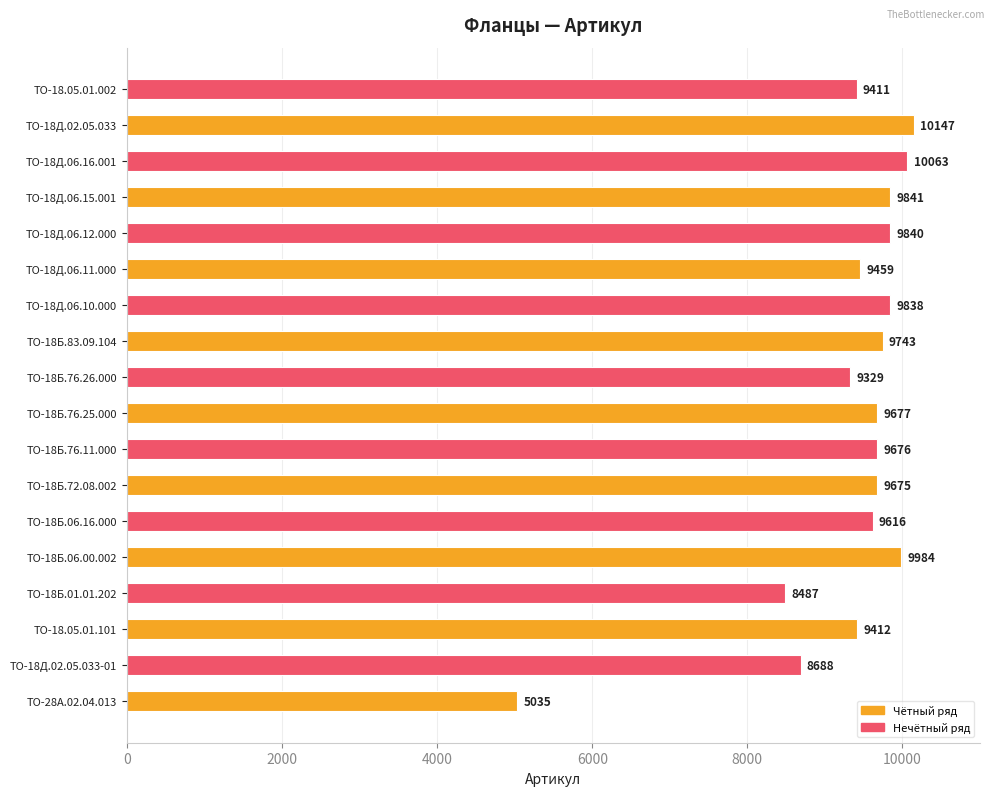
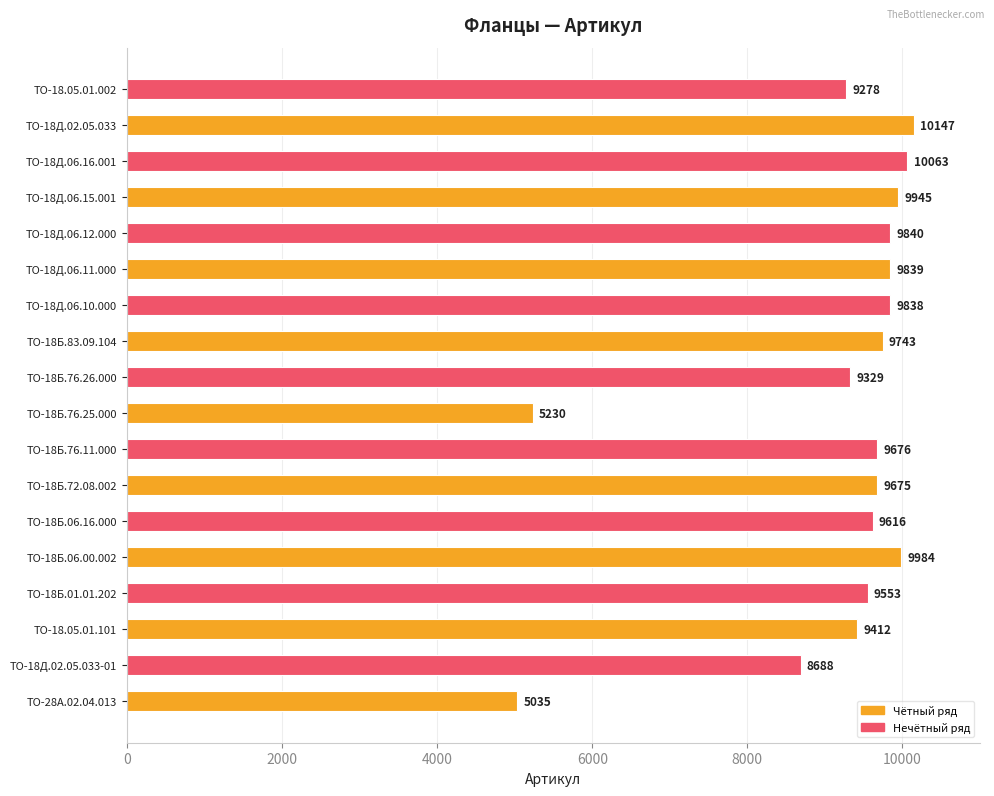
  {
-   "ТО-18.05.01.002": 9411,
+   "ТО-18.05.01.002": 9278,
    "ТО-18Д.02.05.033": 10147,
    "ТО-18Д.06.16.001": 10063,
-   "ТО-18Д.06.15.001": 9841,
+   "ТО-18Д.06.15.001": 9945,
    "ТО-18Д.06.12.000": 9840,
-   "ТО-18Д.06.11.000": 9459,
+   "ТО-18Д.06.11.000": 9839,
    "ТО-18Д.06.10.000": 9838,
    "ТО-18Б.83.09.104": 9743,
    "ТО-18Б.76.26.000": 9329,
-   "ТО-18Б.76.25.000": 9677,
+   "ТО-18Б.76.25.000": 5230,
    "ТО-18Б.76.11.000": 9676,
    "ТО-18Б.72.08.002": 9675,
    "ТО-18Б.06.16.000": 9616,
    "ТО-18Б.06.00.002": 9984,
-   "ТО-18Б.01.01.202": 8487,
+   "ТО-18Б.01.01.202": 9553,
    "ТО-18.05.01.101": 9412,
    "ТО-18Д.02.05.033-01": 8688,
    "ТО-28А.02.04.013": 5035
  }
